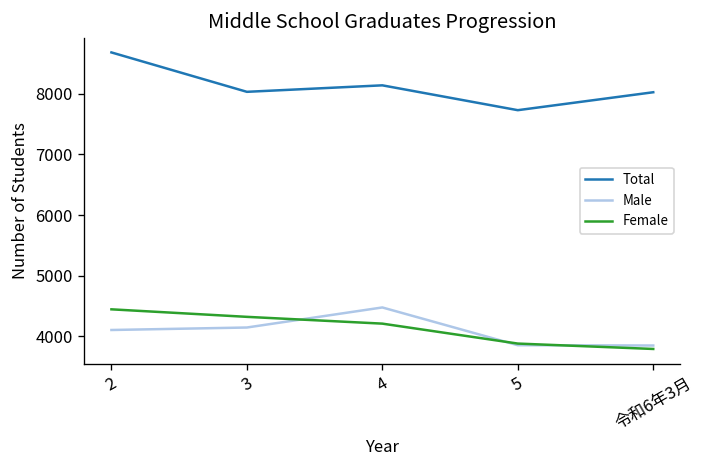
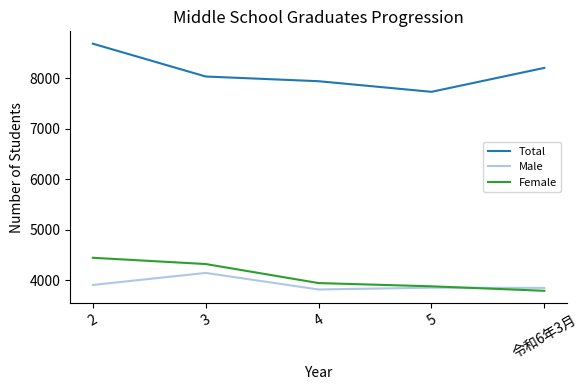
  {
    "Total": {
      "2": 8700,
      "3": 8000,
-     "4": 8100,
+     "4": 7900,
      "5": 7700,
-     "令和6年3月": 8000
+     "令和6年3月": 8200
    },
    "Male": {
-     "2": 4100,
+     "2": 3900,
      "3": 4100,
-     "4": 4500,
+     "4": 3800,
      "令和6年3月": 3800
    },
    "Female": {
      "2": 4400,
      "3": 4300,
-     "4": 4200,
+     "4": 3900,
      "令和6年3月": 3800
    }
  }
